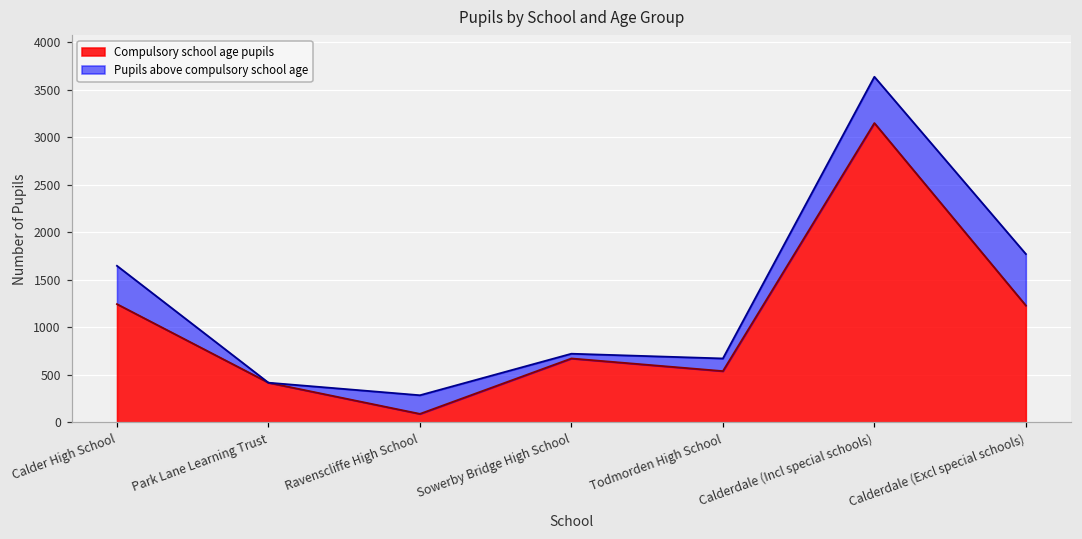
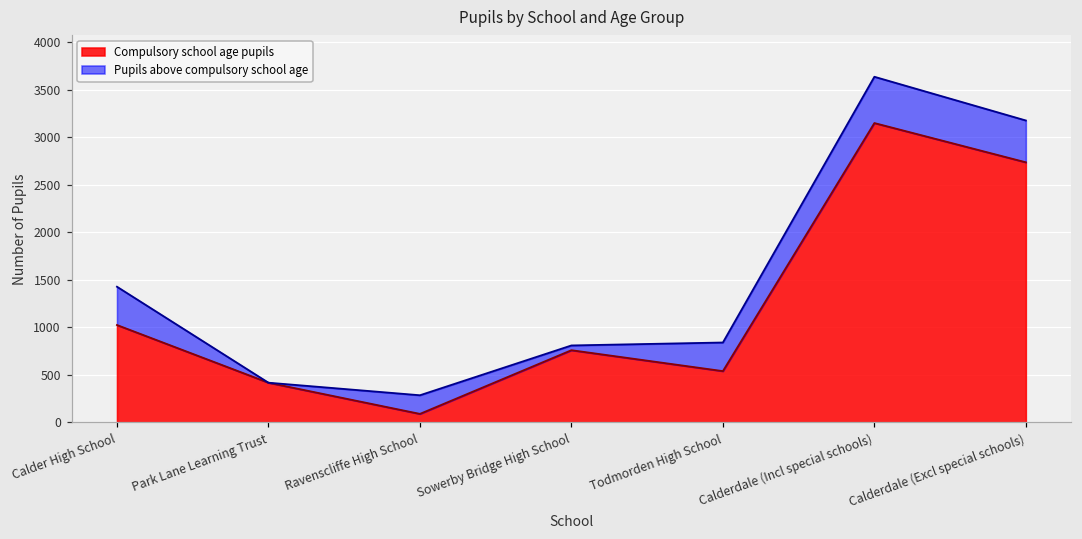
  {
    "Compulsory school age pupils": {
-     "Calder High School": 1200,
+     "Calder High School": 1000,
      "Ravenscliffe High School": 100,
-     "Sowerby Bridge High School": 700,
+     "Sowerby Bridge High School": 800,
      "Todmorden High School": 500,
      "Calderdale (Incl special schools)": 3100,
-     "Calderdale (Excl special schools)": 1200
+     "Calderdale (Excl special schools)": 2700
    },
    "Pupils above compulsory school age": {
      "Calder High School": 400,
      "Ravenscliffe High School": 200,
      "Sowerby Bridge High School": 100,
-     "Todmorden High School": 100,
+     "Todmorden High School": 300,
      "Calderdale (Incl special schools)": 500,
-     "Calderdale (Excl special schools)": 500
+     "Calderdale (Excl special schools)": 400
    }
  }
